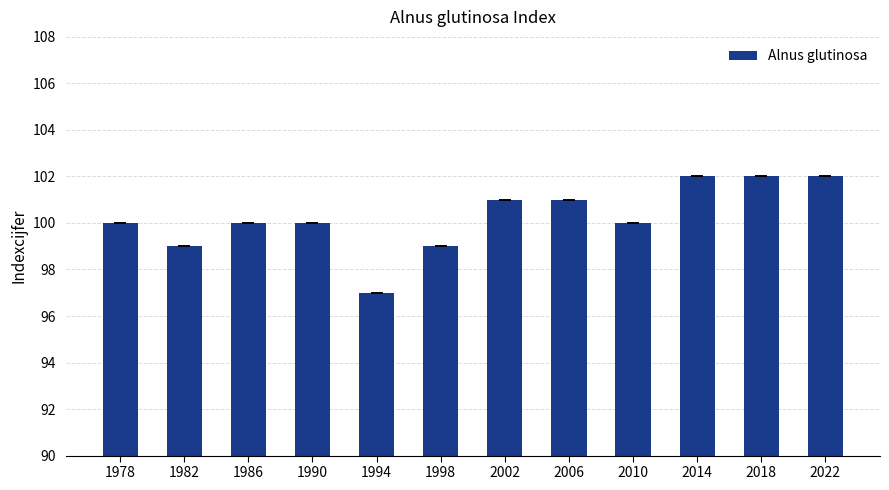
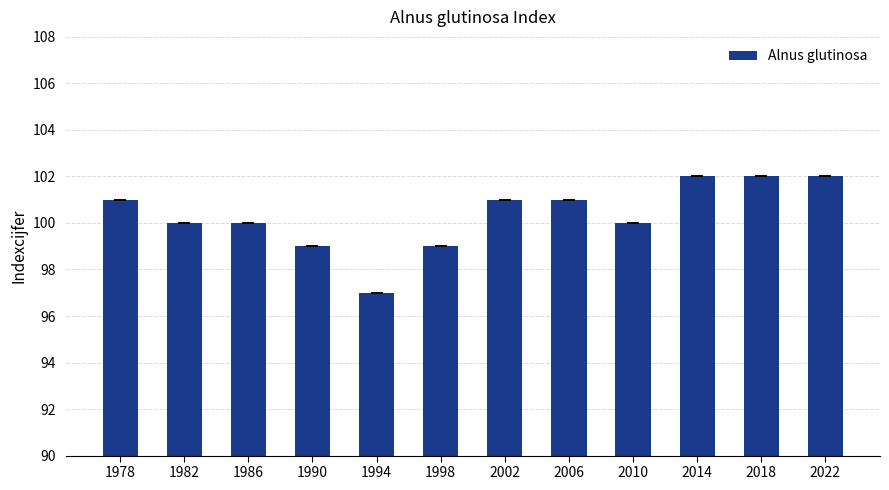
  {
-   "1978": 100,
-   "1982": 99,
+   "1978": 101,
+   "1982": 100,
    "1986": 100,
-   "1990": 100,
+   "1990": 99,
    "1994": 97,
    "1998": 99,
    "2002": 101,
    "2006": 101,
    "2010": 100,
    "2014": 102,
    "2018": 102,
    "2022": 102
  }
